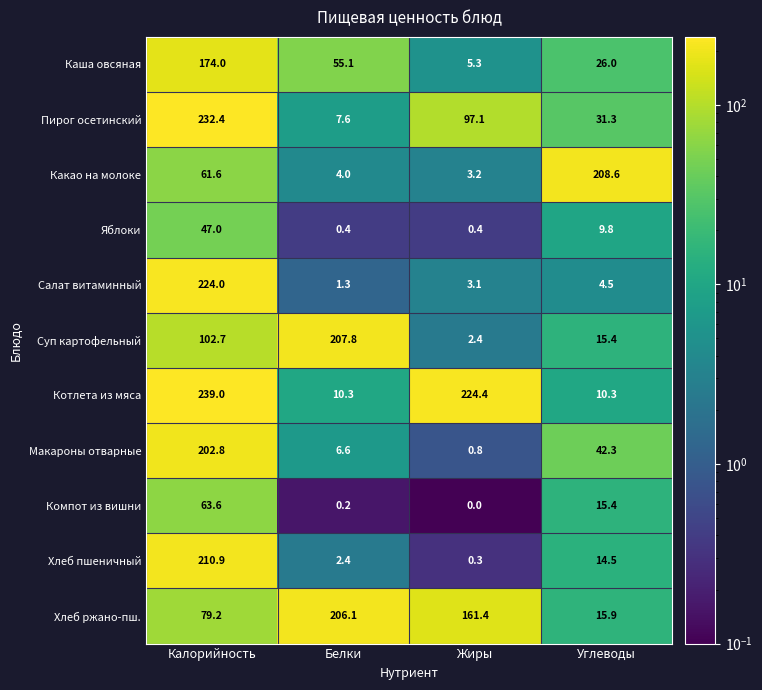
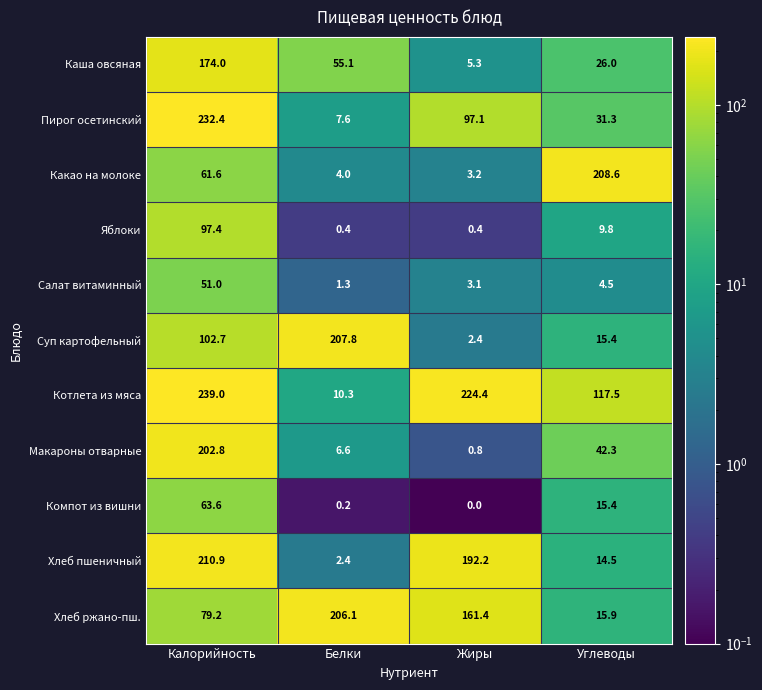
  {
    "Каша овсяная": {
      "Калорийность": 174.0,
      "Белки": 55.1,
      "Жиры": 5.3,
      "Углеводы": 26.0
    },
    "Пирог осетинский": {
      "Калорийность": 232.4,
      "Белки": 7.6,
      "Жиры": 97.1,
      "Углеводы": 31.3
    },
    "Какао на молоке": {
      "Калорийность": 61.6,
      "Белки": 4.0,
      "Жиры": 3.2,
      "Углеводы": 208.6
    },
    "Яблоки": {
-     "Калорийность": 47.0,
+     "Калорийность": 97.4,
      "Белки": 0.4,
      "Жиры": 0.4,
      "Углеводы": 9.8
    },
    "Салат витаминный": {
-     "Калорийность": 224.0,
+     "Калорийность": 51.0,
      "Белки": 1.3,
      "Жиры": 3.1,
      "Углеводы": 4.5
    },
    "Суп картофельный": {
      "Калорийность": 102.7,
      "Белки": 207.8,
      "Жиры": 2.4,
      "Углеводы": 15.4
    },
    "Котлета из мяса": {
      "Калорийность": 239.0,
      "Белки": 10.3,
      "Жиры": 224.4,
-     "Углеводы": 10.3
+     "Углеводы": 117.5
    },
    "Макароны отварные": {
      "Калорийность": 202.8,
      "Белки": 6.6,
      "Жиры": 0.8,
      "Углеводы": 42.3
    },
    "Компот из вишни": {
      "Калорийность": 63.6,
      "Белки": 0.2,
      "Жиры": 0.0,
      "Углеводы": 15.4
    },
    "Хлеб пшеничный": {
      "Калорийность": 210.9,
      "Белки": 2.4,
-     "Жиры": 0.3,
+     "Жиры": 192.2,
      "Углеводы": 14.5
    },
    "Хлеб ржано-пш.": {
      "Калорийность": 79.2,
      "Белки": 206.1,
      "Жиры": 161.4,
      "Углеводы": 15.9
    }
  }
